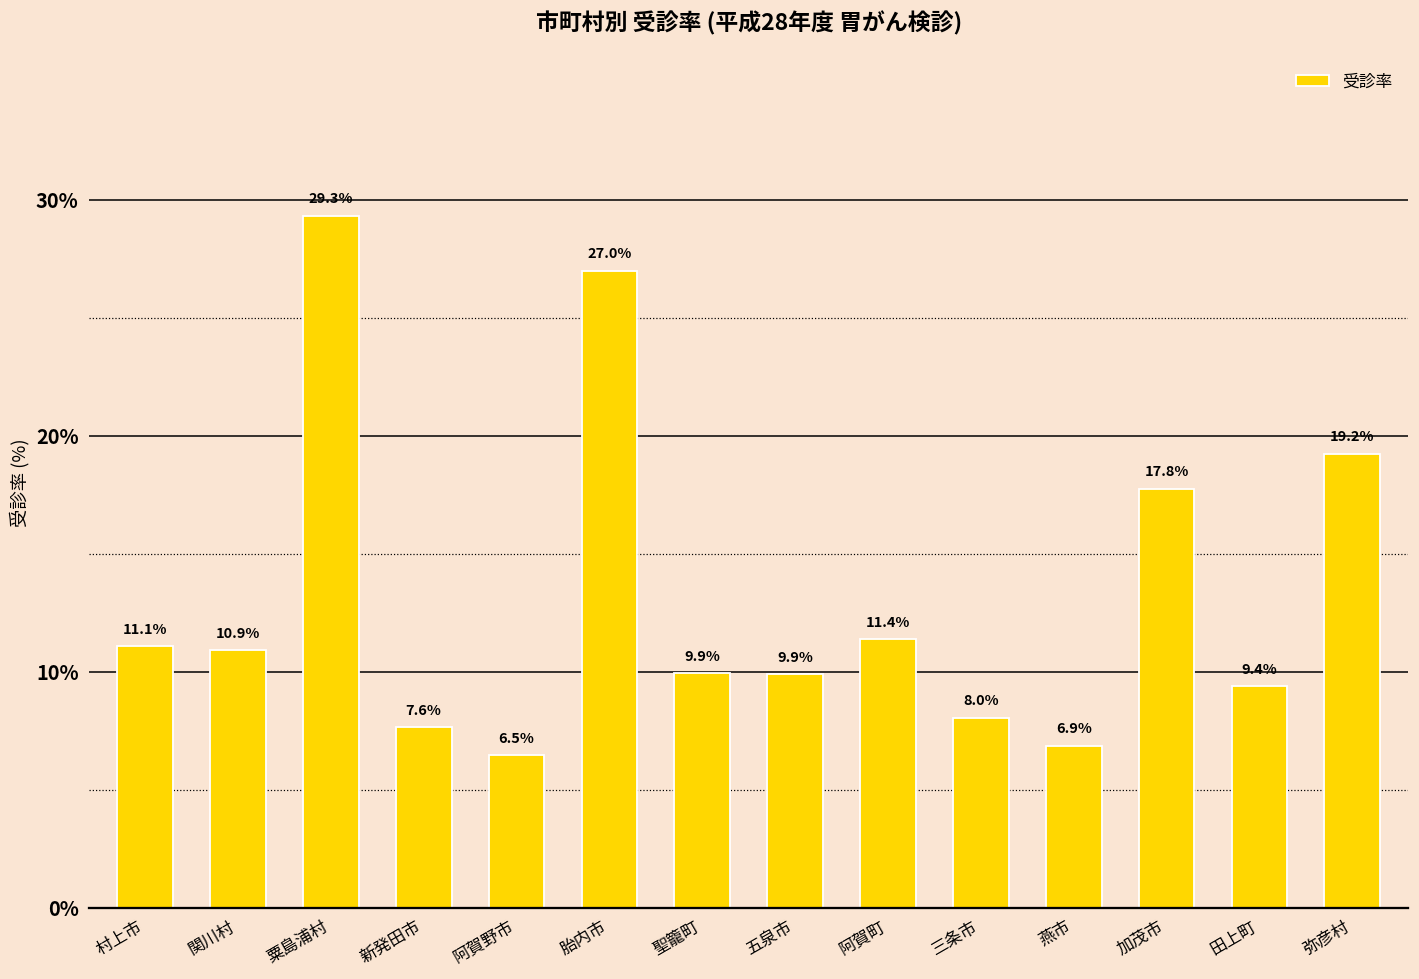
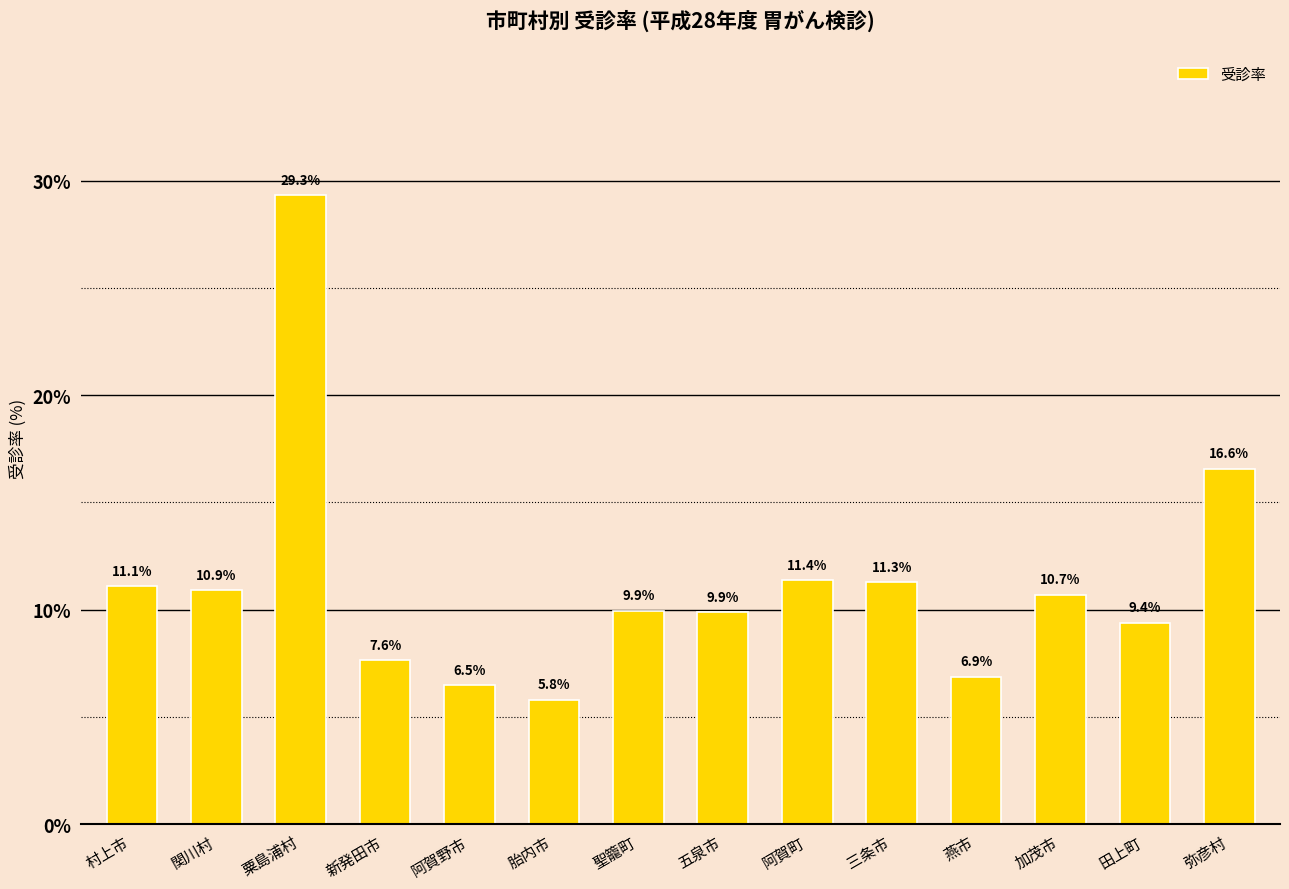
  {
    "村上市": "11.1%",
    "関川村": "10.9%",
    "粟島浦村": "29.3%",
    "新発田市": "7.6%",
    "阿賀野市": "6.5%",
-   "胎内市": "27.0%",
+   "胎内市": "5.8%",
    "聖籠町": "9.9%",
    "五泉市": "9.9%",
    "阿賀町": "11.4%",
-   "三条市": "8.0%",
+   "三条市": "11.3%",
    "燕市": "6.9%",
-   "加茂市": "17.8%",
+   "加茂市": "10.7%",
    "田上町": "9.4%",
-   "弥彦村": "19.2%"
+   "弥彦村": "16.6%"
  }
